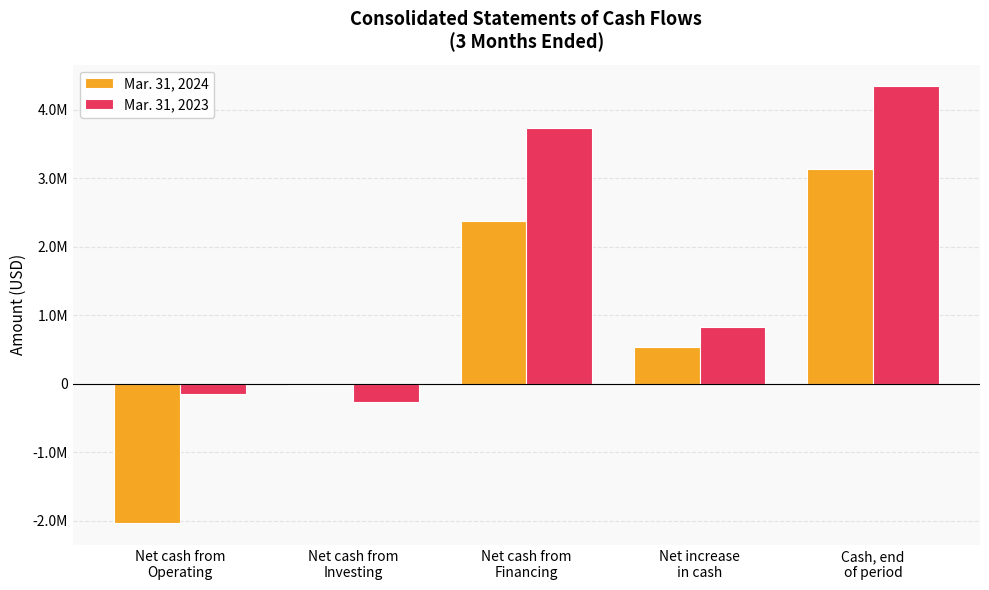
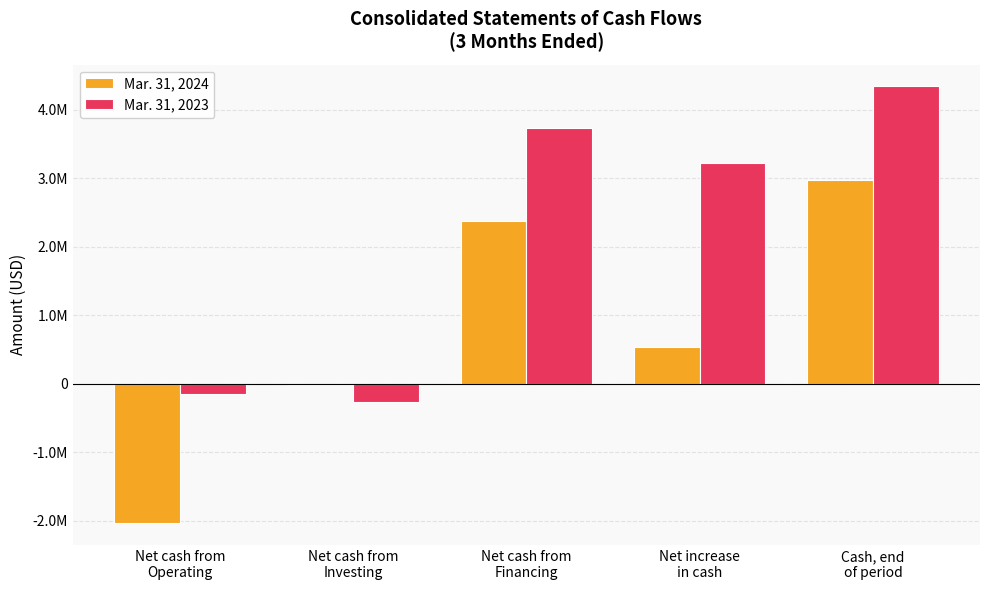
  {
    "Mar. 31, 2024": {
      "Net cash from Operating": -2000000,
      "Net cash from Financing": 2400000,
      "Net increase in cash": 500000,
-     "Cash, end of period": 3100000
+     "Cash, end of period": 3000000
    },
    "Mar. 31, 2023": {
      "Net cash from Operating": -200000,
      "Net cash from Investing": -300000,
      "Net cash from Financing": 3700000,
-     "Net increase in cash": 800000,
+     "Net increase in cash": 3200000,
      "Cash, end of period": 4300000
    }
  }
